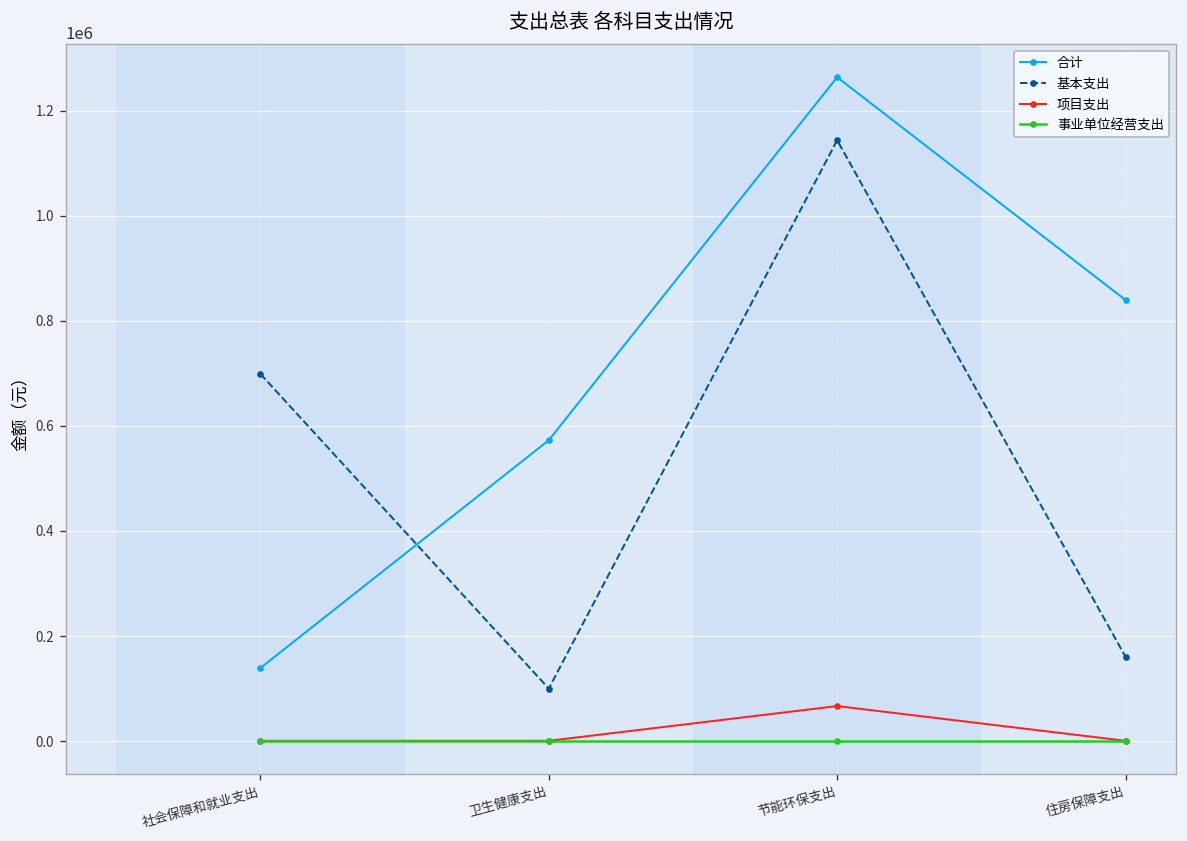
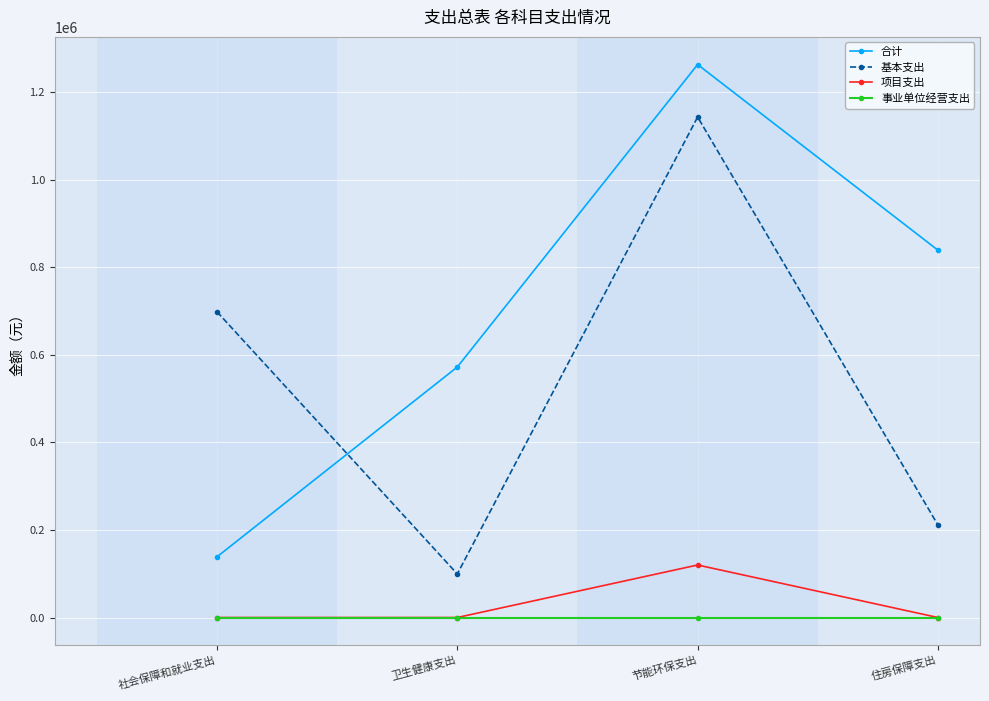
  {
    "合计": {
      "社会保障和就业支出": 140000,
      "卫生健康支出": 570000,
      "节能环保支出": 1260000,
      "住房保障支出": 840000
    },
    "基本支出": {
      "社会保障和就业支出": 700000,
      "卫生健康支出": 100000,
      "节能环保支出": 1140000,
-     "住房保障支出": 160000
+     "住房保障支出": 210000
    },
    "项目支出": {
-     "节能环保支出": 70000
+     "节能环保支出": 120000
    },
    "事业单位经营支出": {
      "节能环保支出": 0
    }
  }
